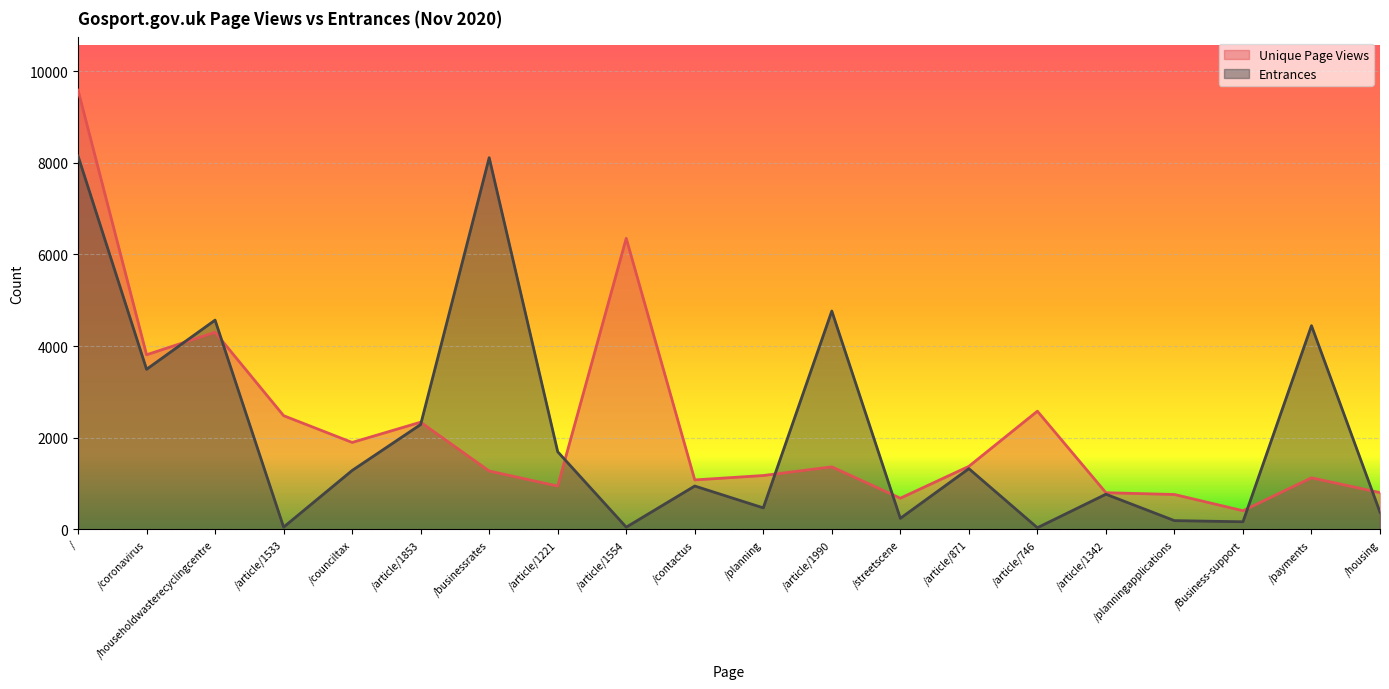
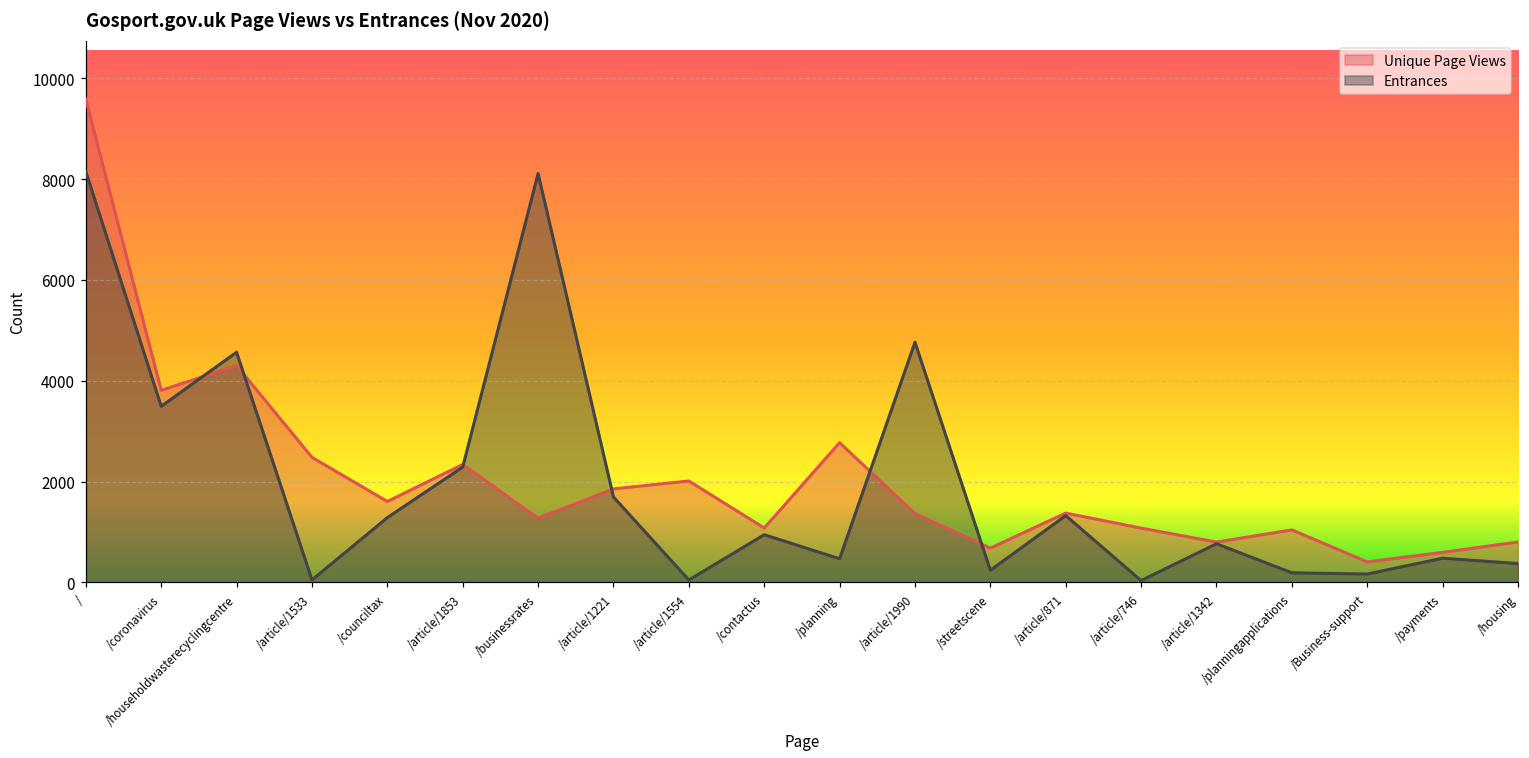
  {
    "Unique Page Views": {
      "/": 9600,
      "/coronavirus": 3800,
      "/householdwasterecyclingcentre": 4300,
      "/article/1533": 2500,
-     "/counciltax": 1900,
+     "/counciltax": 1600,
      "/businessrates": 1300,
-     "/article/1221": 900,
-     "/article/1554": 6400,
+     "/article/1221": 1900,
+     "/article/1554": 2000,
      "/contactus": 1100,
-     "/planning": 1200,
+     "/planning": 2800,
      "/article/1990": 1400,
      "/streetscene": 700,
-     "/article/746": 2600,
-     "/planningapplications": 800,
+     "/article/746": 1100,
+     "/planningapplications": 1000,
      "/Business-support": 400,
-     "/payments": 1100,
+     "/payments": 600,
      "/housing": 800
    },
    "Entrances": {
      "/": 8100,
      "/coronavirus": 3500,
      "/householdwasterecyclingcentre": 4600,
      "/article/1533": 100,
      "/counciltax": 1300,
      "/businessrates": 8100,
      "/article/1221": 1700,
      "/article/1554": 0,
      "/contactus": 900,
      "/planning": 500,
      "/article/1990": 4800,
      "/streetscene": 200,
      "/article/746": 0,
      "/planningapplications": 200,
      "/Business-support": 200,
-     "/payments": 4400,
+     "/payments": 500,
      "/housing": 400
    }
  }
